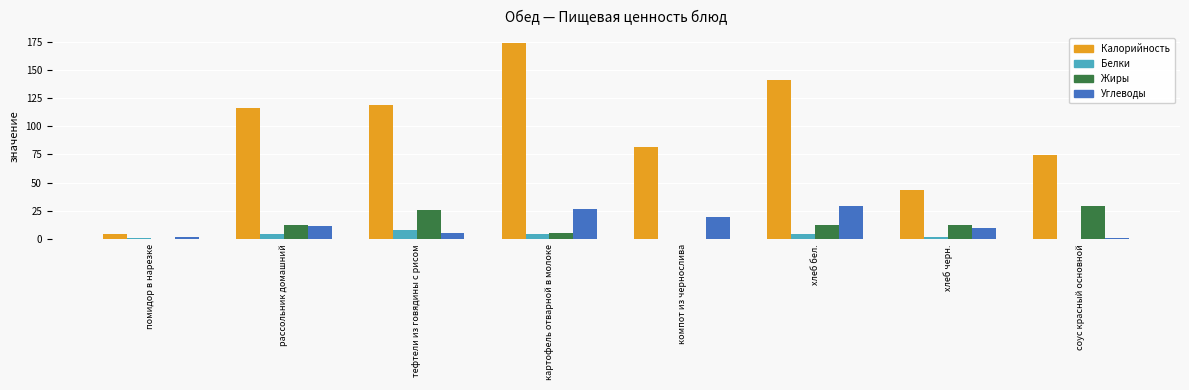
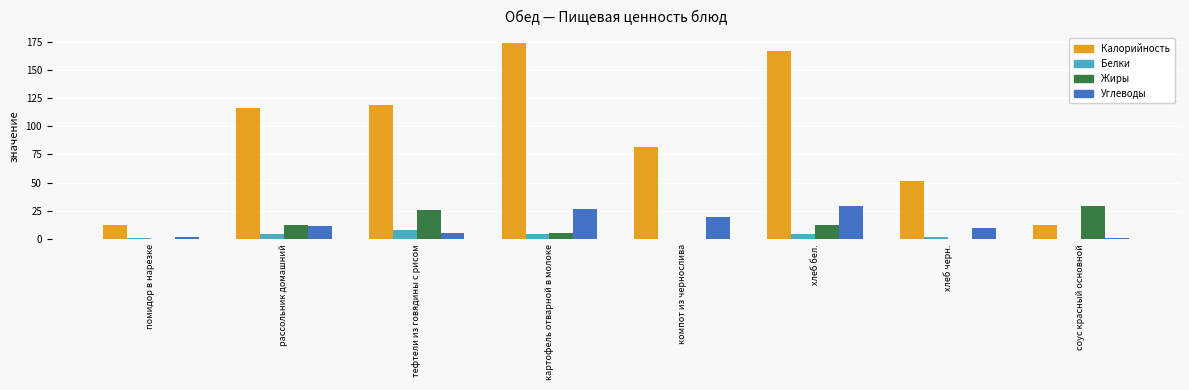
  {
    "Калорийность": {
-     "помидор в нарезке": 4,
+     "помидор в нарезке": 13,
      "рассольник домашний": 116,
      "тефтели из говядины с рисом": 119,
      "картофель отварной в молоке": 174,
      "компот из чернослива": 81,
-     "хлеб бел.": 141,
-     "хлеб черн.": 43,
-     "соус красный основной": 75
+     "хлеб бел.": 167,
+     "хлеб черн.": 51,
+     "соус красный основной": 13
    },
    "Жиры": {
      "рассольник домашний": 13,
      "тефтели из говядины с рисом": 26,
      "картофель отварной в молоке": 6,
      "хлеб бел.": 13,
-     "хлеб черн.": 12,
+     "хлеб черн.": 0,
      "соус красный основной": 29
    }
  }
